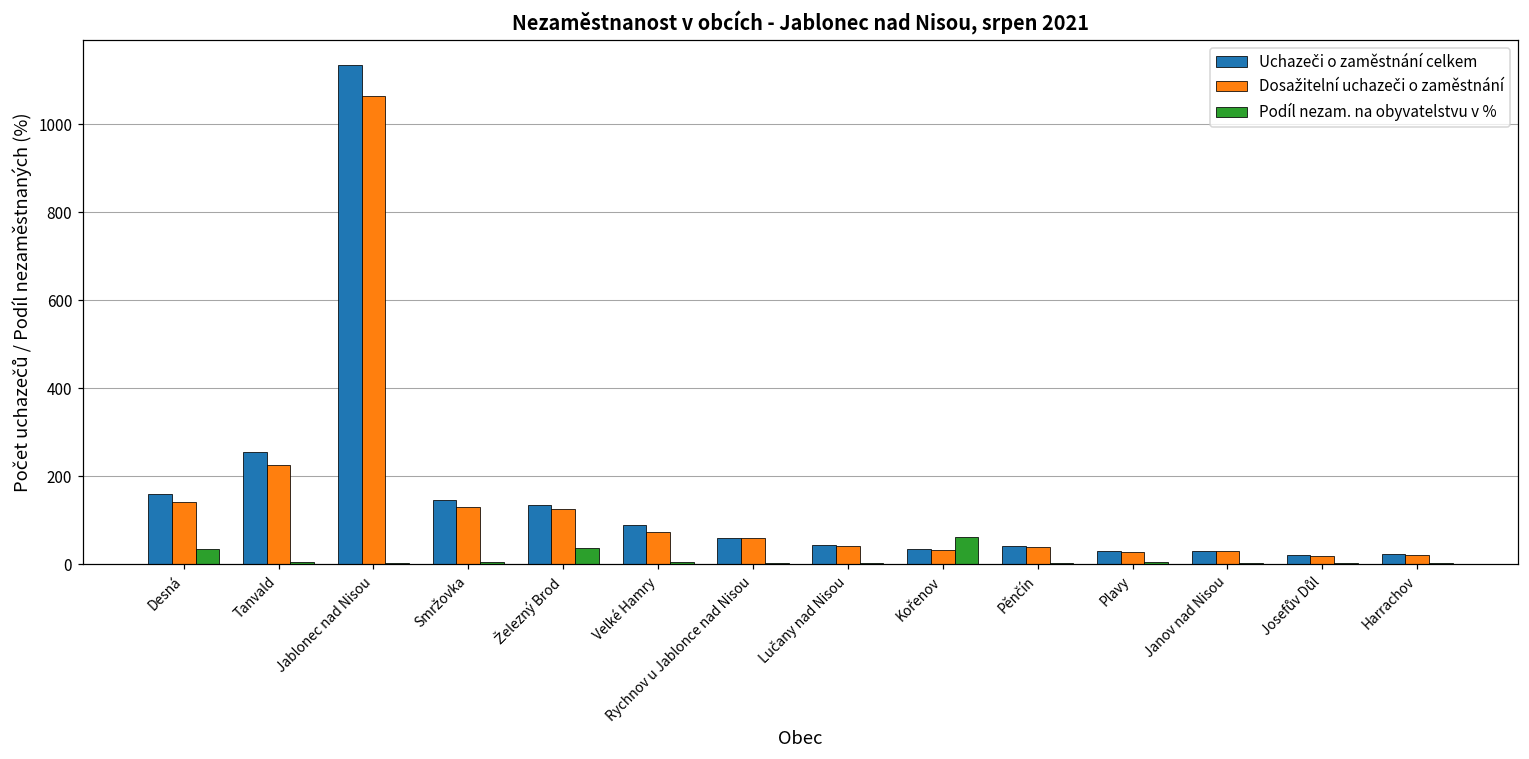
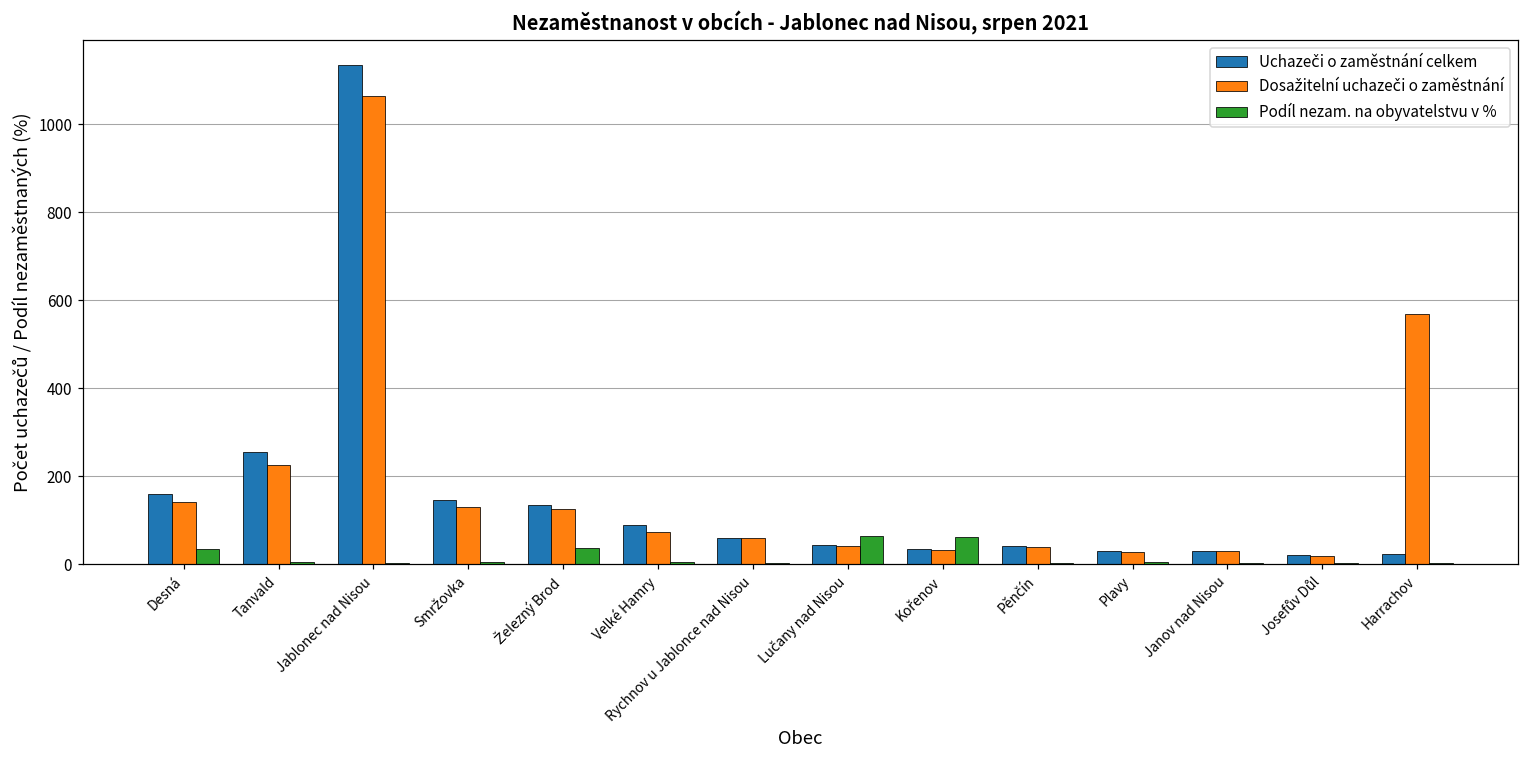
  {
    "Uchazeči o zaměstnání celkem": {
      "Desná": 160,
      "Tanvald": 260,
      "Jablonec nad Nisou": 1140,
      "Smržovka": 150,
      "Železný Brod": 140,
      "Velké Hamry": 90,
      "Rychnov u Jablonce nad Nisou": 60,
      "Lučany nad Nisou": 40,
      "Kořenov": 40,
      "Pěnčín": 40,
      "Plavy": 30,
      "Janov nad Nisou": 30,
      "Josefův Důl": 20,
      "Harrachov": 20
    },
    "Dosažitelní uchazeči o zaměstnání": {
      "Desná": 140,
      "Tanvald": 230,
      "Jablonec nad Nisou": 1060,
      "Smržovka": 130,
      "Železný Brod": 130,
      "Velké Hamry": 70,
      "Rychnov u Jablonce nad Nisou": 60,
      "Lučany nad Nisou": 40,
      "Kořenov": 30,
      "Pěnčín": 40,
      "Plavy": 30,
      "Janov nad Nisou": 30,
      "Josefův Důl": 20,
-     "Harrachov": 20
+     "Harrachov": 570
    },
    "Podíl nezam. na obyvatelstvu v %": {
      "Desná": 40,
      "Železný Brod": 40,
-     "Lučany nad Nisou": 0,
+     "Lučany nad Nisou": 60,
      "Kořenov": 60
    }
  }
